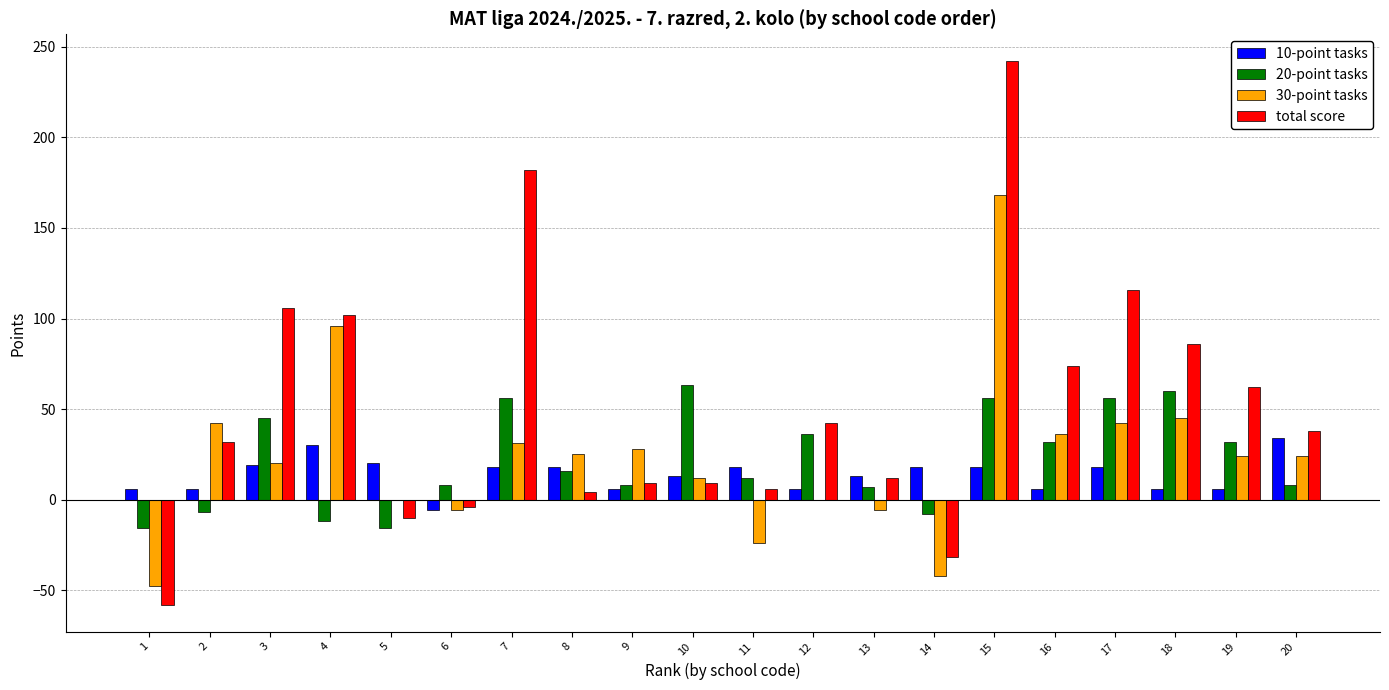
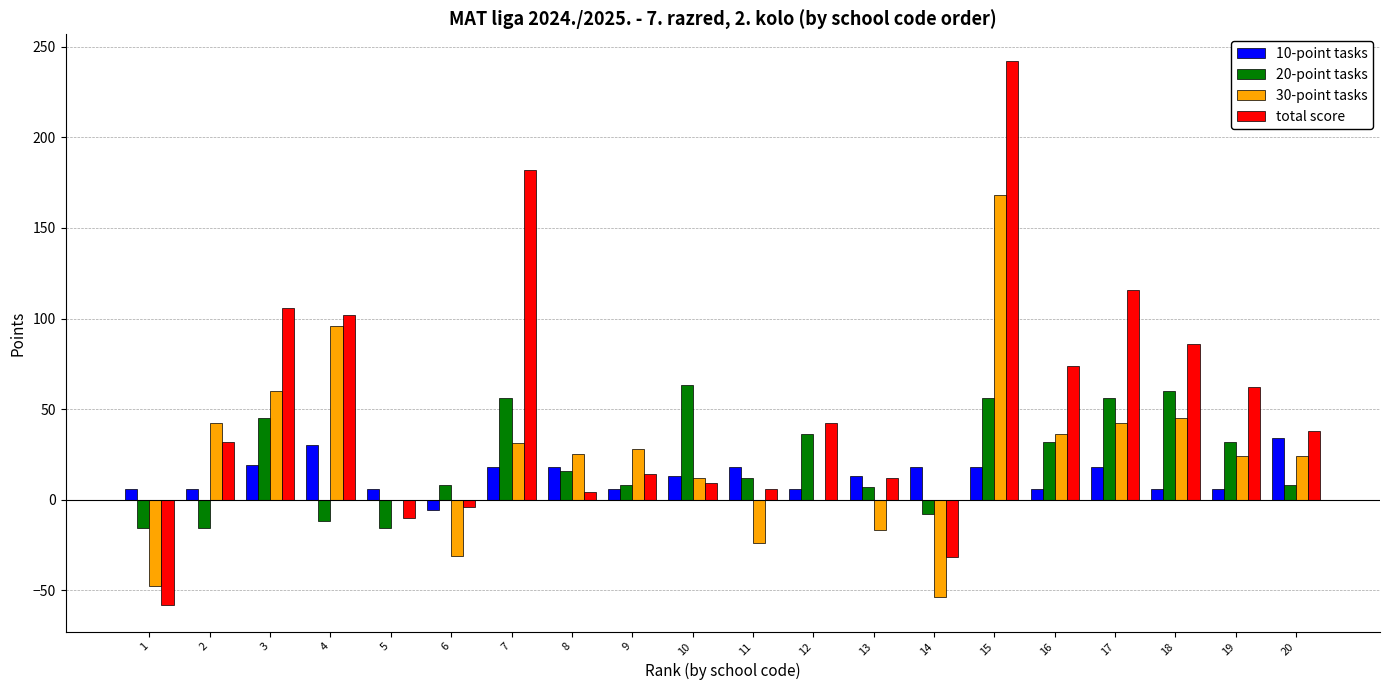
  {
    "10-point tasks": {
      "1": 6,
      "2": 6,
      "3": 19,
      "4": 30,
-     "5": 20,
+     "5": 6,
      "6": -6,
      "7": 18,
      "8": 18,
      "9": 6,
      "10": 13,
      "11": 18,
      "12": 6,
      "13": 13,
      "14": 18,
      "15": 18,
      "16": 6,
      "17": 18,
      "18": 6,
      "19": 6,
      "20": 34
    },
    "20-point tasks": {
      "1": -16,
-     "2": -7,
+     "2": -16,
      "3": 45,
      "4": -12,
      "5": -16,
      "6": 8,
      "7": 56,
      "8": 16,
      "9": 8,
      "10": 63,
      "11": 12,
      "12": 36,
      "13": 7,
      "14": -8,
      "15": 56,
      "16": 32,
      "17": 56,
      "18": 60,
      "19": 32,
      "20": 8
    },
    "30-point tasks": {
      "1": -48,
      "2": 42,
-     "3": 20,
+     "3": 60,
      "4": 96,
      "5": 0,
-     "6": -6,
+     "6": -31,
      "7": 31,
      "8": 25,
      "9": 28,
      "10": 12,
      "11": -24,
      "12": 0,
-     "13": -6,
-     "14": -42,
+     "13": -17,
+     "14": -54,
      "15": 168,
      "16": 36,
      "17": 42,
      "18": 45,
      "19": 24,
      "20": 24
    },
    "total score": {
      "1": -58,
      "2": 32,
      "3": 106,
      "4": 102,
      "5": -10,
      "6": -4,
      "7": 182,
      "8": 4,
-     "9": 9,
+     "9": 14,
      "10": 9,
      "11": 6,
      "12": 42,
      "13": 12,
      "14": -32,
      "15": 242,
      "16": 74,
      "17": 116,
      "18": 86,
      "19": 62,
      "20": 38
    }
  }
